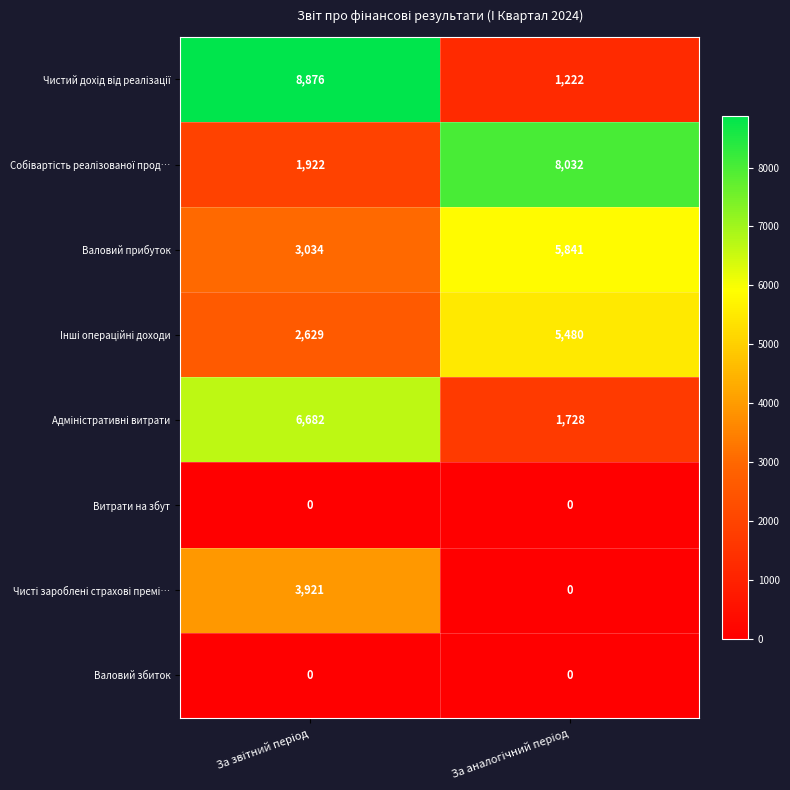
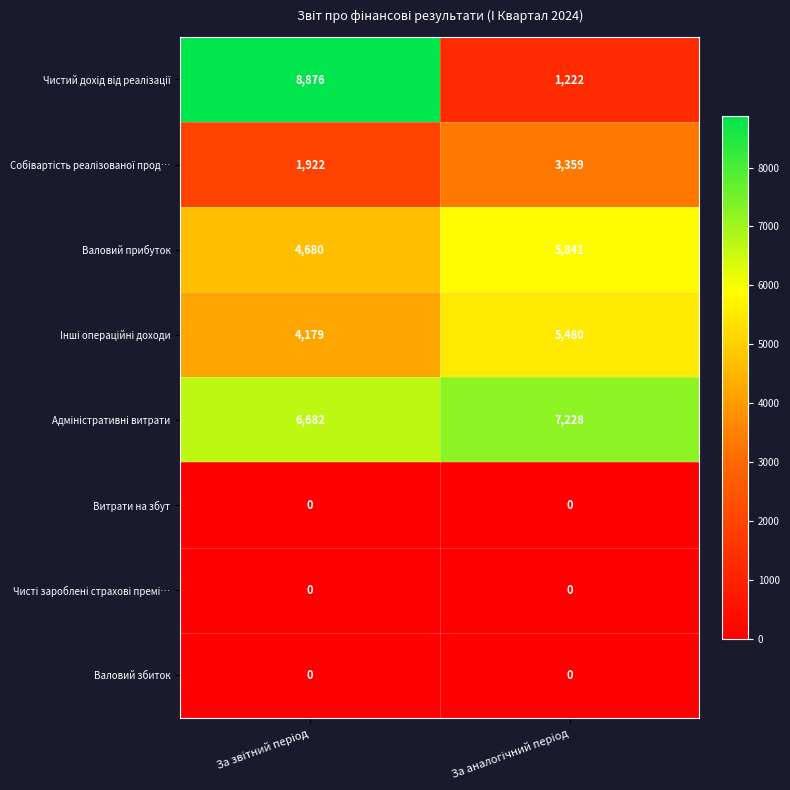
  {
    "Чистий дохід від реалізації": {
      "За звітний період": "8,876",
      "За аналогічний період": "1,222"
    },
    "Собівартість реалізованої прод…": {
      "За звітний період": "1,922",
-     "За аналогічний період": "8,032"
+     "За аналогічний період": "3,359"
    },
    "Валовий прибуток": {
-     "За звітний період": "3,034",
+     "За звітний період": "4,680",
      "За аналогічний період": "5,841"
    },
    "Інші операційні доходи": {
-     "За звітний період": "2,629",
+     "За звітний період": "4,179",
      "За аналогічний період": "5,480"
    },
    "Адміністративні витрати": {
      "За звітний період": "6,682",
-     "За аналогічний період": "1,728"
+     "За аналогічний період": "7,228"
    },
    "Витрати на збут": {
      "За звітний період": "0",
      "За аналогічний період": "0"
    },
    "Чисті зароблені страхові премі…": {
-     "За звітний період": "3,921",
+     "За звітний період": "0",
      "За аналогічний період": "0"
    },
    "Валовий збиток": {
      "За звітний період": "0",
      "За аналогічний період": "0"
    }
  }
